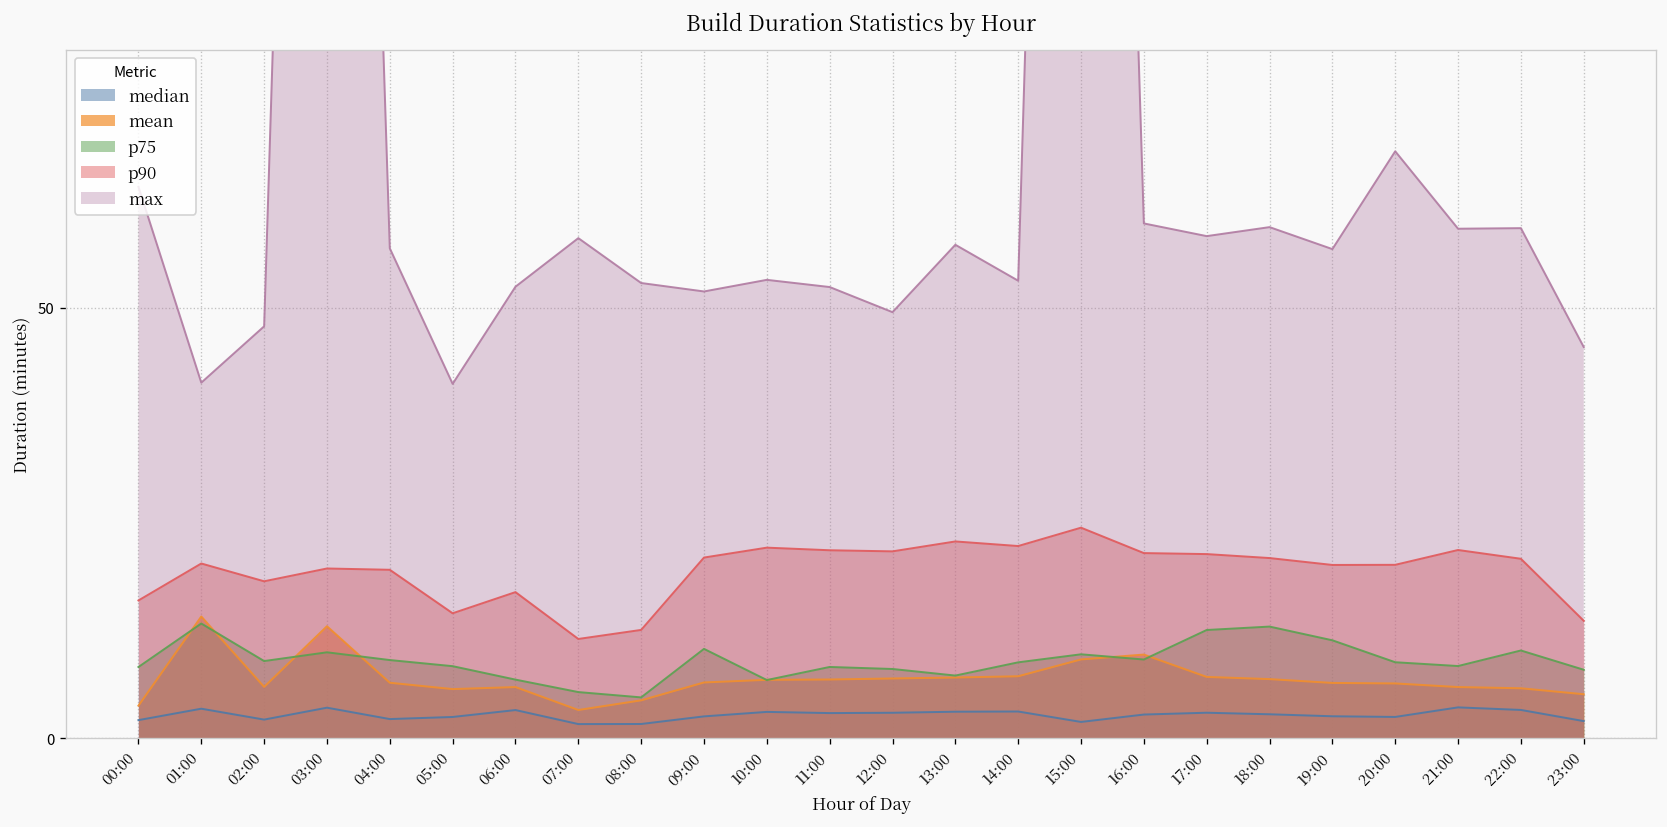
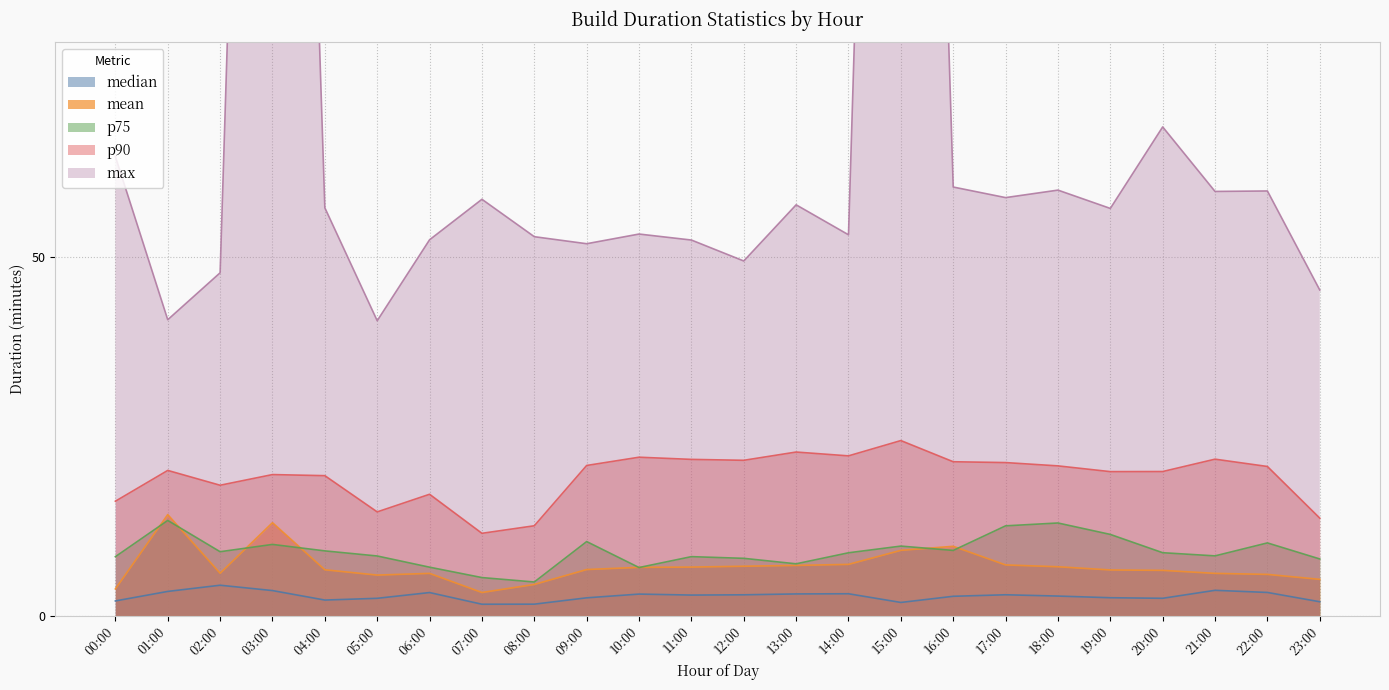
  {
    "median": {
      "00:00": 2,
      "01:00": 3,
-     "02:00": 2,
+     "02:00": 4,
      "03:00": 4,
      "04:00": 2,
      "05:00": 2,
      "06:00": 3,
      "07:00": 2,
      "08:00": 2,
      "09:00": 3,
      "10:00": 3,
      "11:00": 3,
      "12:00": 3,
      "13:00": 3,
      "14:00": 3,
      "15:00": 2,
      "16:00": 3,
      "17:00": 3,
      "18:00": 3,
      "19:00": 3,
      "20:00": 2,
      "21:00": 4,
      "22:00": 3,
      "23:00": 2
    },
    "mean": {
      "00:00": 4,
      "01:00": 14,
      "02:00": 6,
      "03:00": 13,
      "04:00": 6,
      "05:00": 6,
      "06:00": 6,
      "07:00": 3,
      "09:00": 6,
      "11:00": 7,
      "12:00": 7,
      "14:00": 7,
      "15:00": 9,
      "16:00": 10,
      "17:00": 7,
      "18:00": 7,
      "19:00": 6,
      "20:00": 6,
      "21:00": 6,
      "22:00": 6,
      "23:00": 5
    },
    "p75": {
      "00:00": 8,
      "01:00": 13,
      "02:00": 9,
      "03:00": 10,
      "04:00": 9,
      "05:00": 8,
      "06:00": 7,
      "07:00": 5,
      "09:00": 10,
      "11:00": 8,
      "12:00": 8,
      "14:00": 9,
      "15:00": 10,
      "16:00": 9,
      "17:00": 13,
      "18:00": 13,
      "19:00": 11,
      "20:00": 9,
      "21:00": 8,
      "22:00": 10,
      "23:00": 8
    },
    "p90": {
      "00:00": 16,
      "01:00": 20,
      "02:00": 18,
      "03:00": 20,
      "04:00": 20,
      "05:00": 15,
      "06:00": 17,
      "07:00": 12,
      "08:00": 13,
      "09:00": 21,
      "10:00": 22,
      "11:00": 22,
      "12:00": 22,
      "13:00": 23,
      "14:00": 22,
      "15:00": 24,
      "16:00": 21,
      "17:00": 21,
      "18:00": 21,
      "19:00": 20,
      "20:00": 20,
      "21:00": 22,
      "22:00": 21,
      "23:00": 14
    },
    "max": {
      "01:00": 41,
      "02:00": 48,
      "04:00": 57,
      "05:00": 41,
      "06:00": 52,
      "07:00": 58,
      "08:00": 53,
      "09:00": 52,
      "10:00": 53,
      "11:00": 52,
      "12:00": 49,
      "13:00": 57,
      "14:00": 53,
      "16:00": 60,
      "17:00": 58,
      "18:00": 59,
      "19:00": 57,
      "20:00": 68,
      "21:00": 59,
      "22:00": 59,
      "23:00": 45
    }
  }
